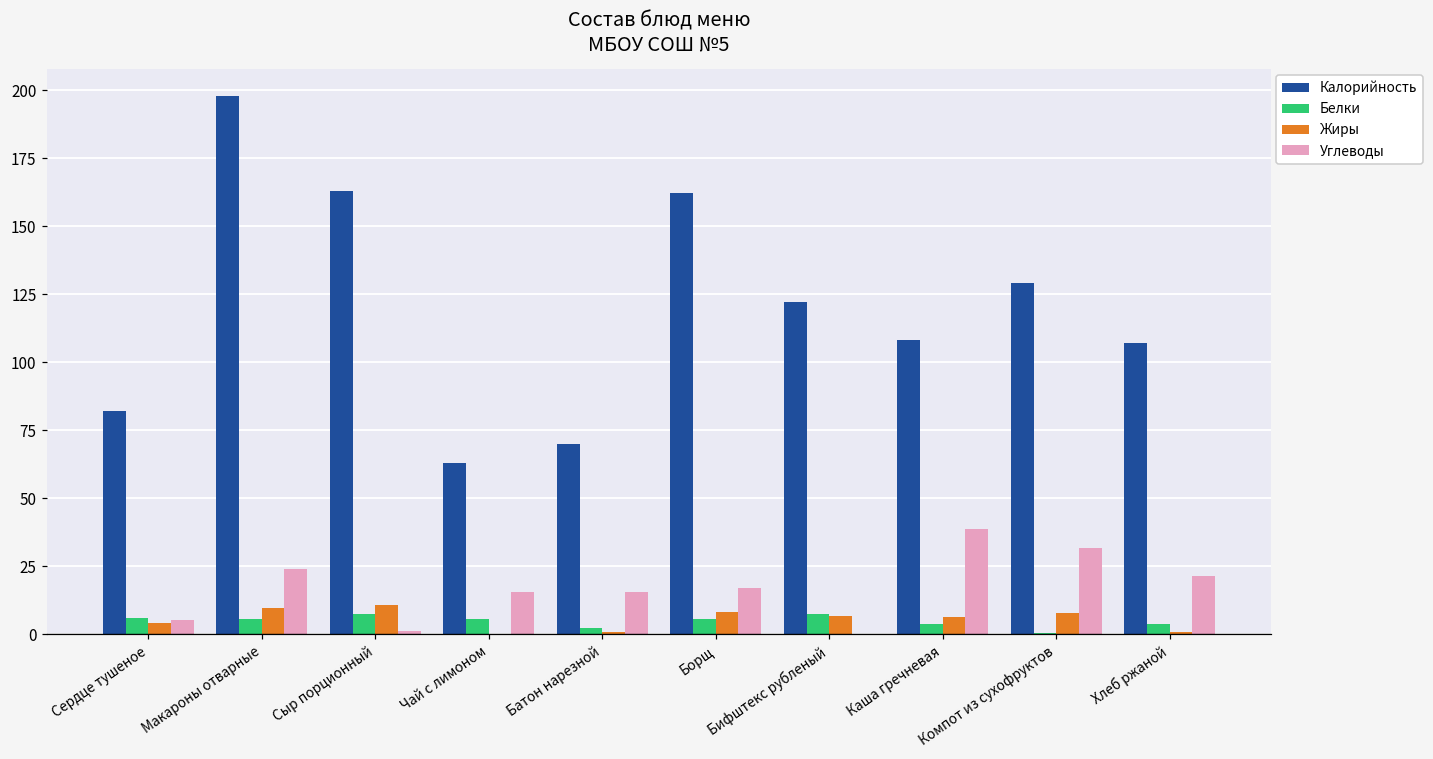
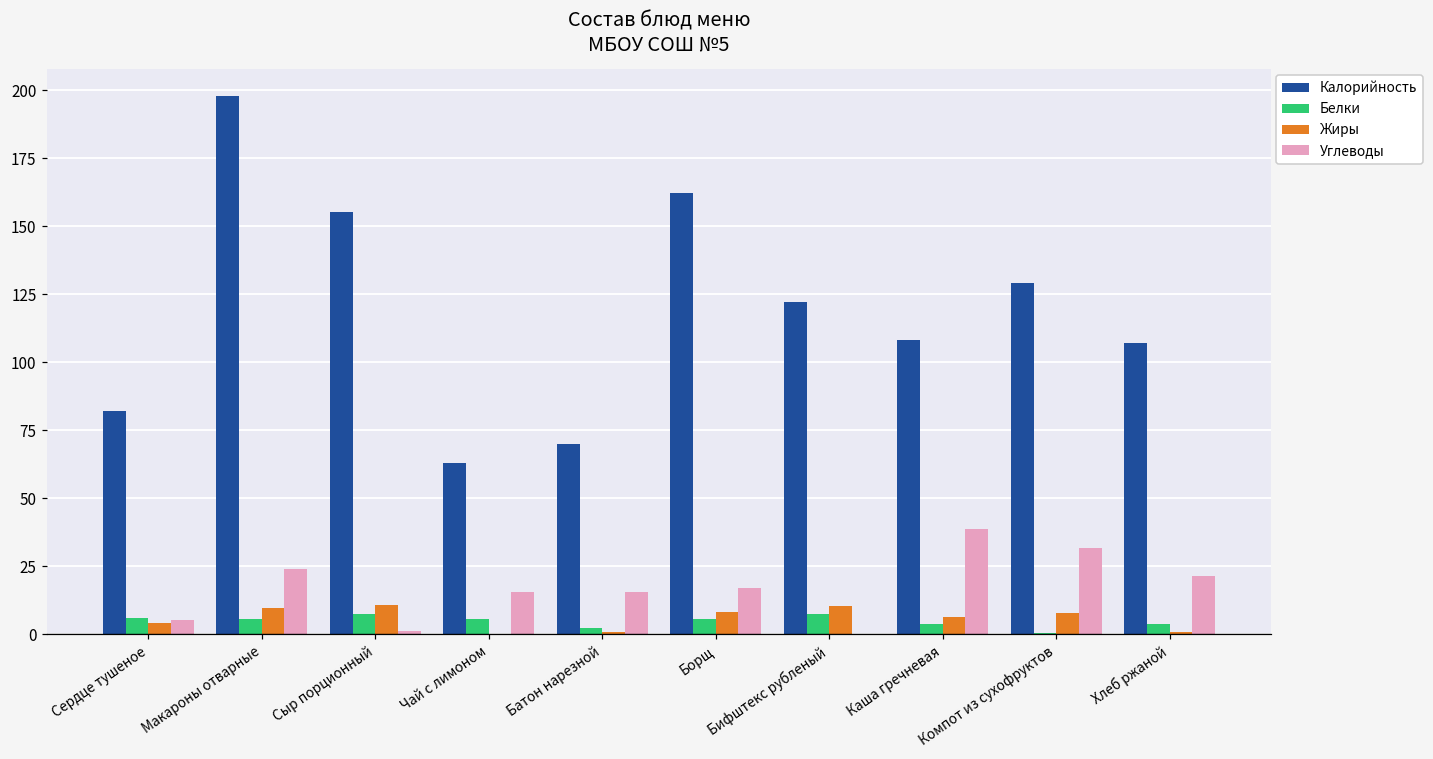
  {
    "Калорийность": {
      "Сердце тушеное": 82,
      "Макароны отварные": 198,
-     "Сыр порционный": 163,
+     "Сыр порционный": 155,
      "Чай с лимоном": 63,
      "Батон нарезной": 70,
      "Борщ": 162,
      "Бифштекс рубленый": 122,
      "Каша гречневая": 108,
      "Компот из сухофруктов": 129,
      "Хлеб ржаной": 107
    },
    "Белки": {
      "Сердце тушеное": 6,
      "Макароны отварные": 6,
      "Сыр порционный": 7,
      "Чай с лимоном": 6,
      "Батон нарезной": 2,
      "Борщ": 6,
      "Бифштекс рубленый": 7,
      "Каша гречневая": 4,
      "Хлеб ржаной": 4
    },
    "Жиры": {
      "Сердце тушеное": 4,
      "Макароны отварные": 10,
      "Сыр порционный": 11,
      "Чай с лимоном": 0,
      "Борщ": 8,
-     "Бифштекс рубленый": 7,
+     "Бифштекс рубленый": 10,
      "Каша гречневая": 6,
      "Компот из сухофруктов": 8
    },
    "Углеводы": {
      "Сердце тушеное": 5,
      "Макароны отварные": 24,
      "Сыр порционный": 1,
      "Чай с лимоном": 15,
      "Батон нарезной": 15,
      "Борщ": 17,
      "Бифштекс рубленый": 0,
      "Каша гречневая": 39,
      "Компот из сухофруктов": 32,
      "Хлеб ржаной": 21
    }
  }
